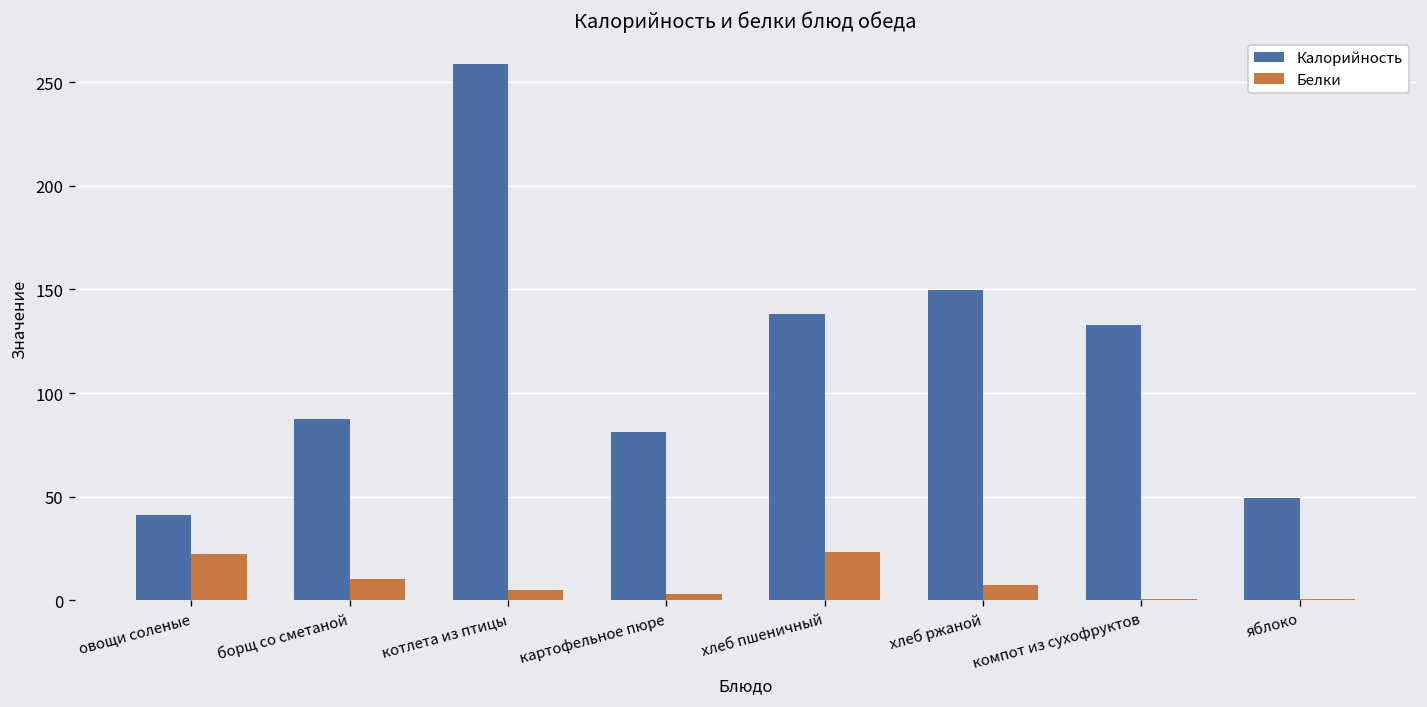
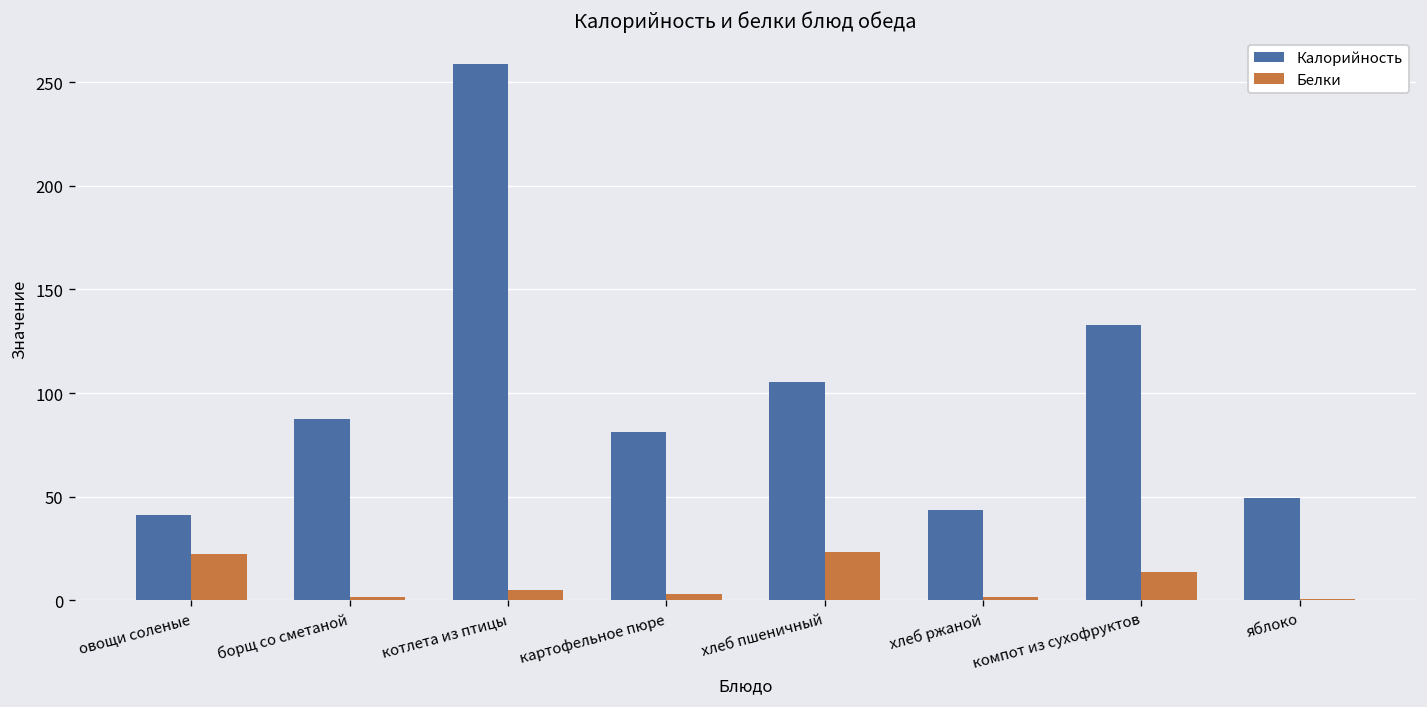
  {
    "Калорийность": {
      "овощи соленые": 41,
      "борщ со сметаной": 88,
      "котлета из птицы": 259,
      "картофельное пюре": 81,
-     "хлеб пшеничный": 138,
-     "хлеб ржаной": 150,
+     "хлеб пшеничный": 105,
+     "хлеб ржаной": 43,
      "компот из сухофруктов": 133,
      "яблоко": 50
    },
    "Белки": {
      "овощи соленые": 22,
-     "борщ со сметаной": 10,
+     "борщ со сметаной": 2,
      "котлета из птицы": 5,
      "картофельное пюре": 3,
      "хлеб пшеничный": 23,
-     "хлеб ржаной": 7,
-     "компот из сухофруктов": 1
+     "хлеб ржаной": 2,
+     "компот из сухофруктов": 14
    }
  }
